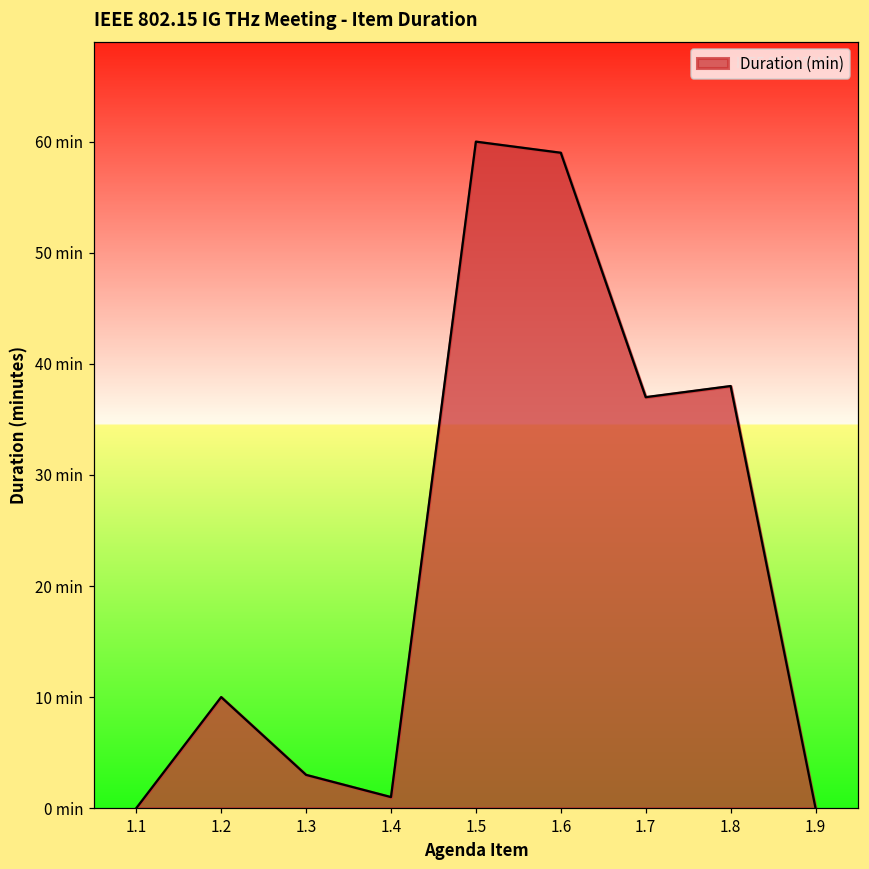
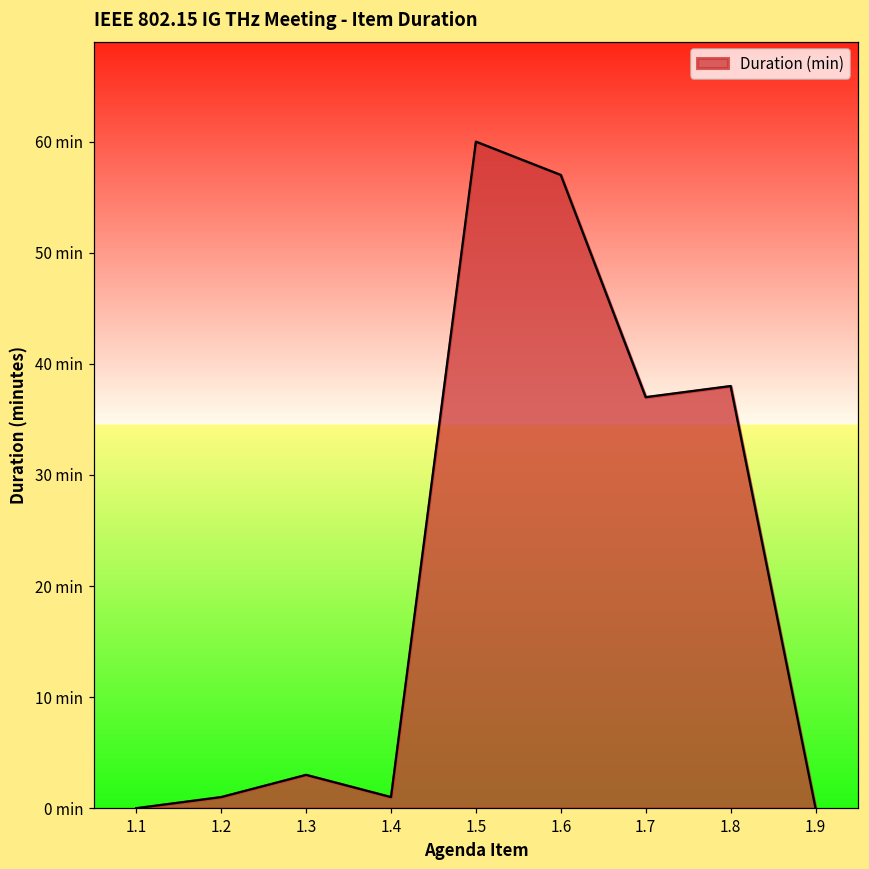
  {
    "1.1": "0 min",
-   "1.2": "10 min",
+   "1.2": "1 min",
    "1.3": "3 min",
    "1.4": "1 min",
    "1.5": "60 min",
-   "1.6": "59 min",
+   "1.6": "57 min",
    "1.7": "37 min",
    "1.8": "38 min",
    "1.9": "0 min"
  }
